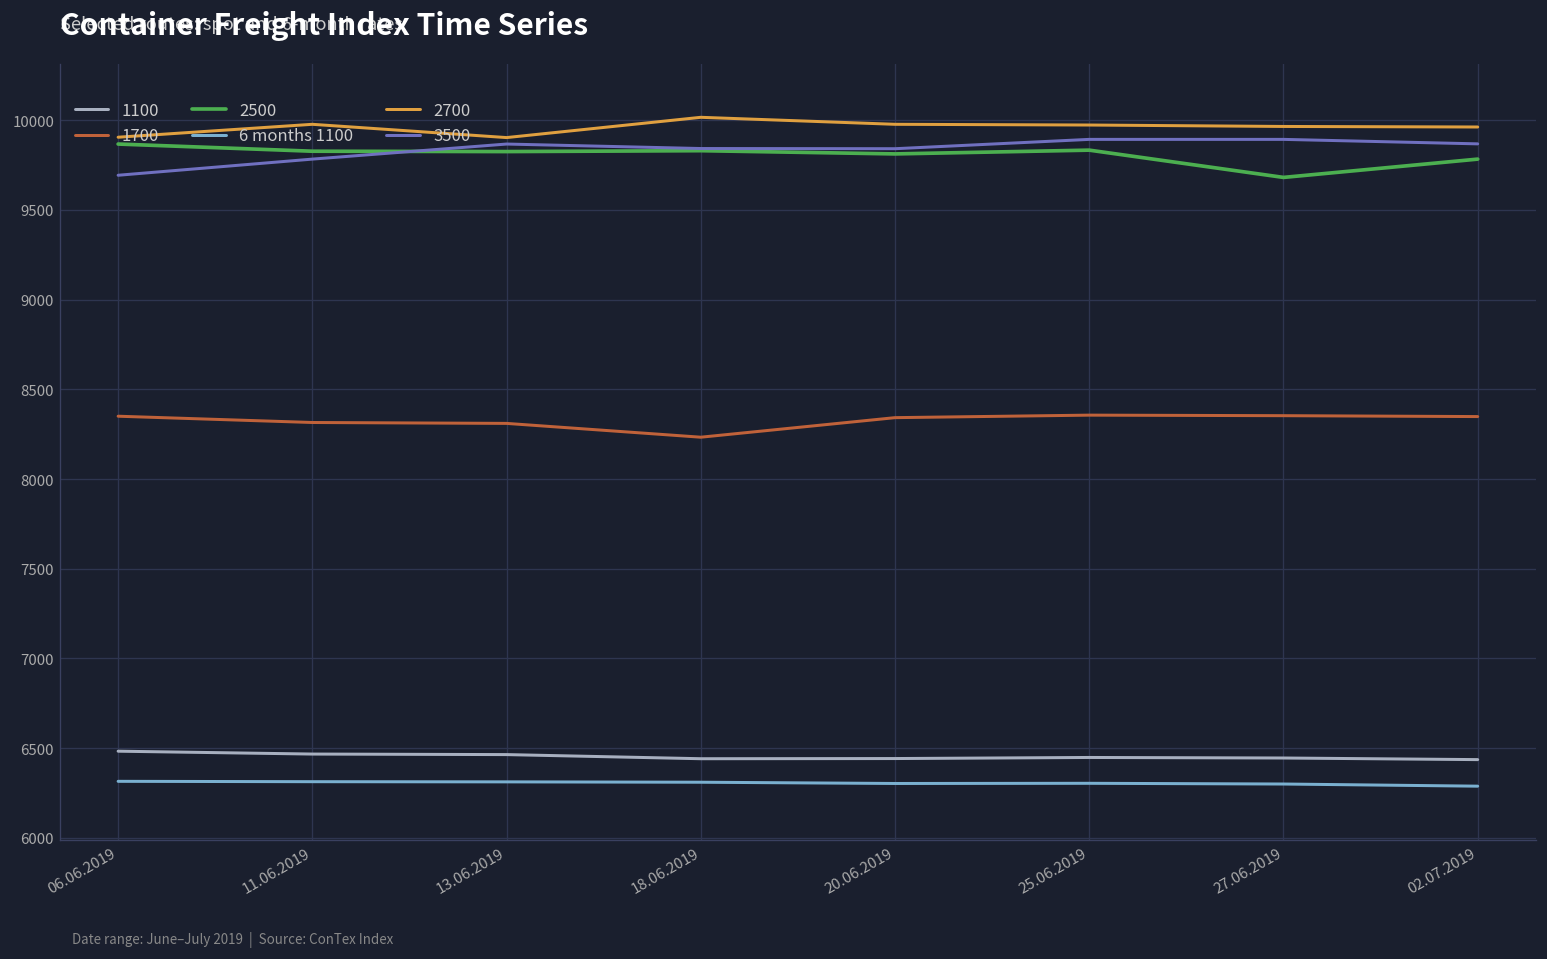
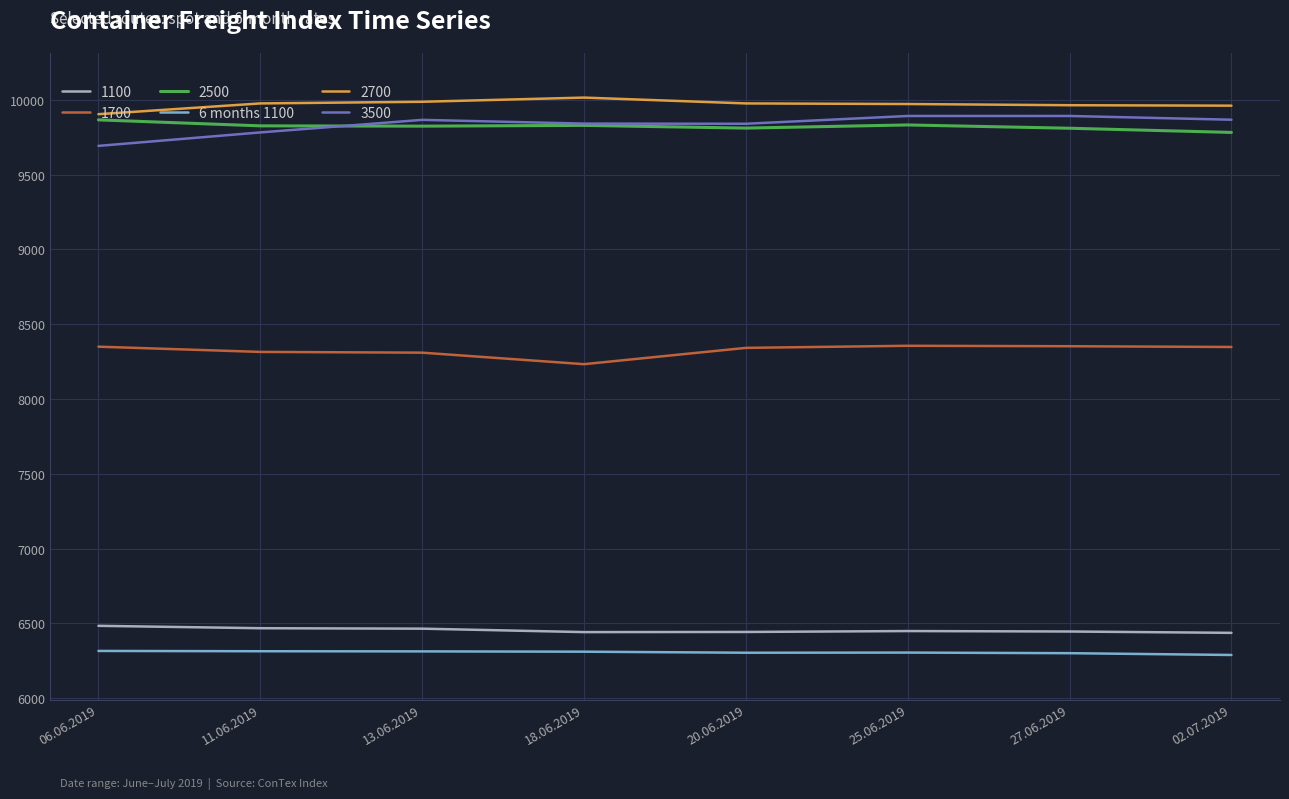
  {
    "1700": {
      "06.06.2019": 8350,
      "11.06.2019": 8320,
      "13.06.2019": 8310,
      "18.06.2019": 8230,
      "20.06.2019": 8340,
      "25.06.2019": 8360,
      "27.06.2019": 8350,
      "02.07.2019": 8350
    },
    "2500": {
      "06.06.2019": 9870,
      "11.06.2019": 9830,
      "13.06.2019": 9830,
      "20.06.2019": 9810,
      "25.06.2019": 9830,
-     "27.06.2019": 9680,
+     "27.06.2019": 9810,
      "02.07.2019": 9780
    },
    "2700": {
      "06.06.2019": 9910,
      "11.06.2019": 9980,
-     "13.06.2019": 9900,
+     "13.06.2019": 9990,
      "18.06.2019": 10020,
      "20.06.2019": 9980,
      "25.06.2019": 9970,
      "27.06.2019": 9970,
      "02.07.2019": 9960
    },
    "3500": {
      "06.06.2019": 9690,
      "11.06.2019": 9780,
      "13.06.2019": 9870,
      "20.06.2019": 9840,
      "25.06.2019": 9890,
      "27.06.2019": 9890,
      "02.07.2019": 9870
    }
  }
